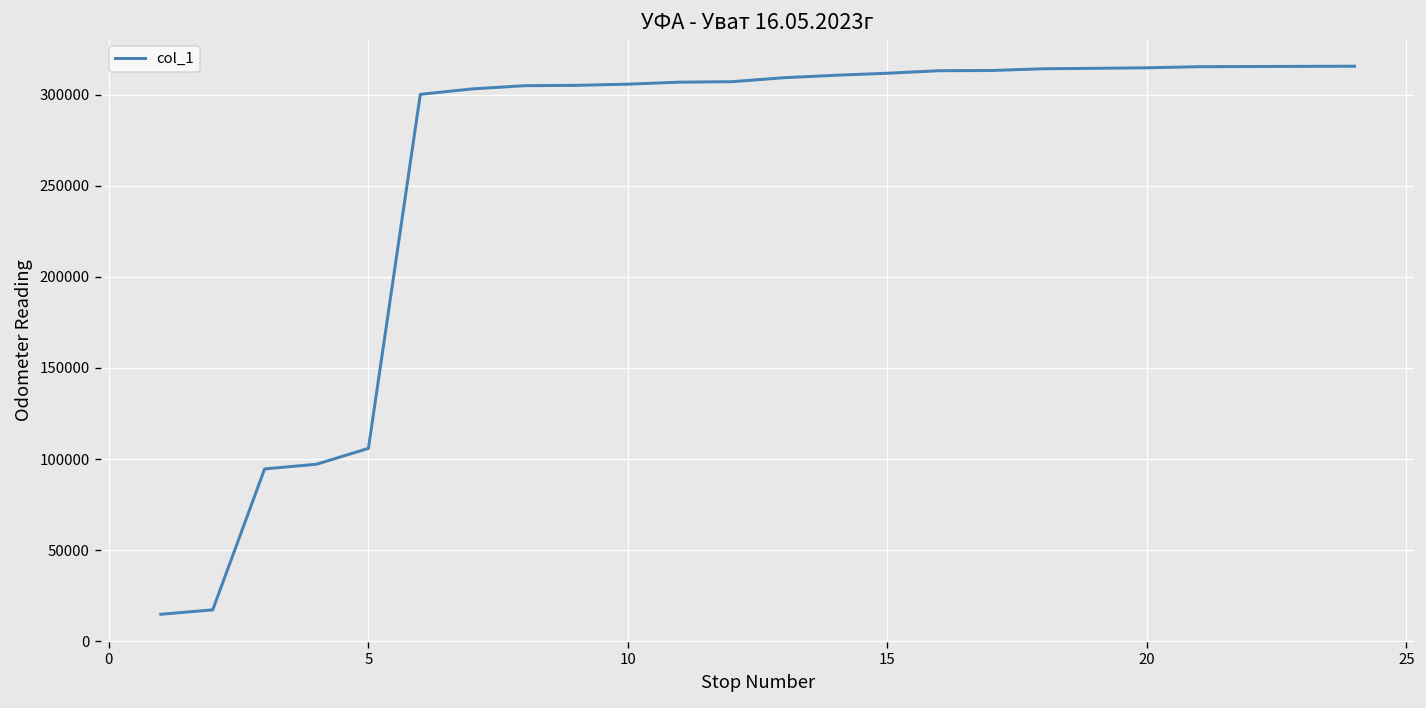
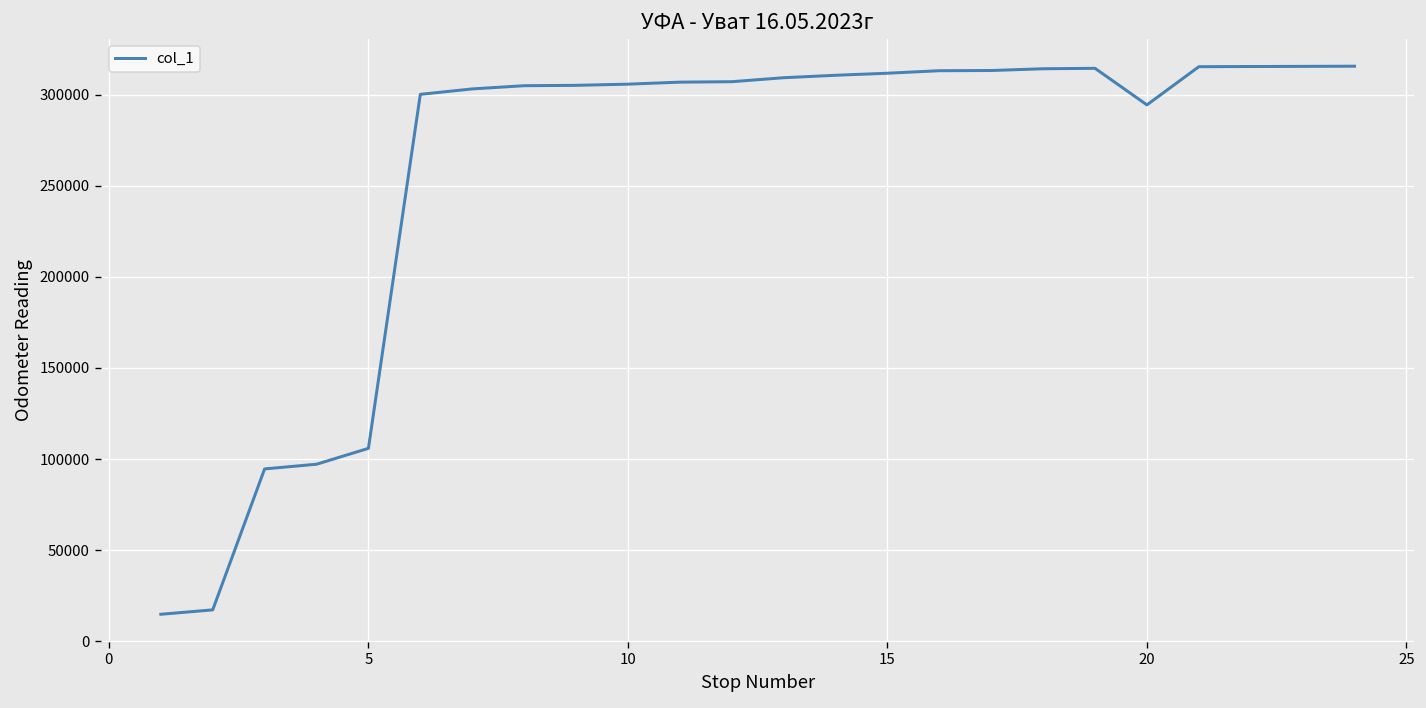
  {
    "5": 106000,
    "10": 306000,
    "15": 312000,
-   "20": 315000
+   "20": 294000
  }
